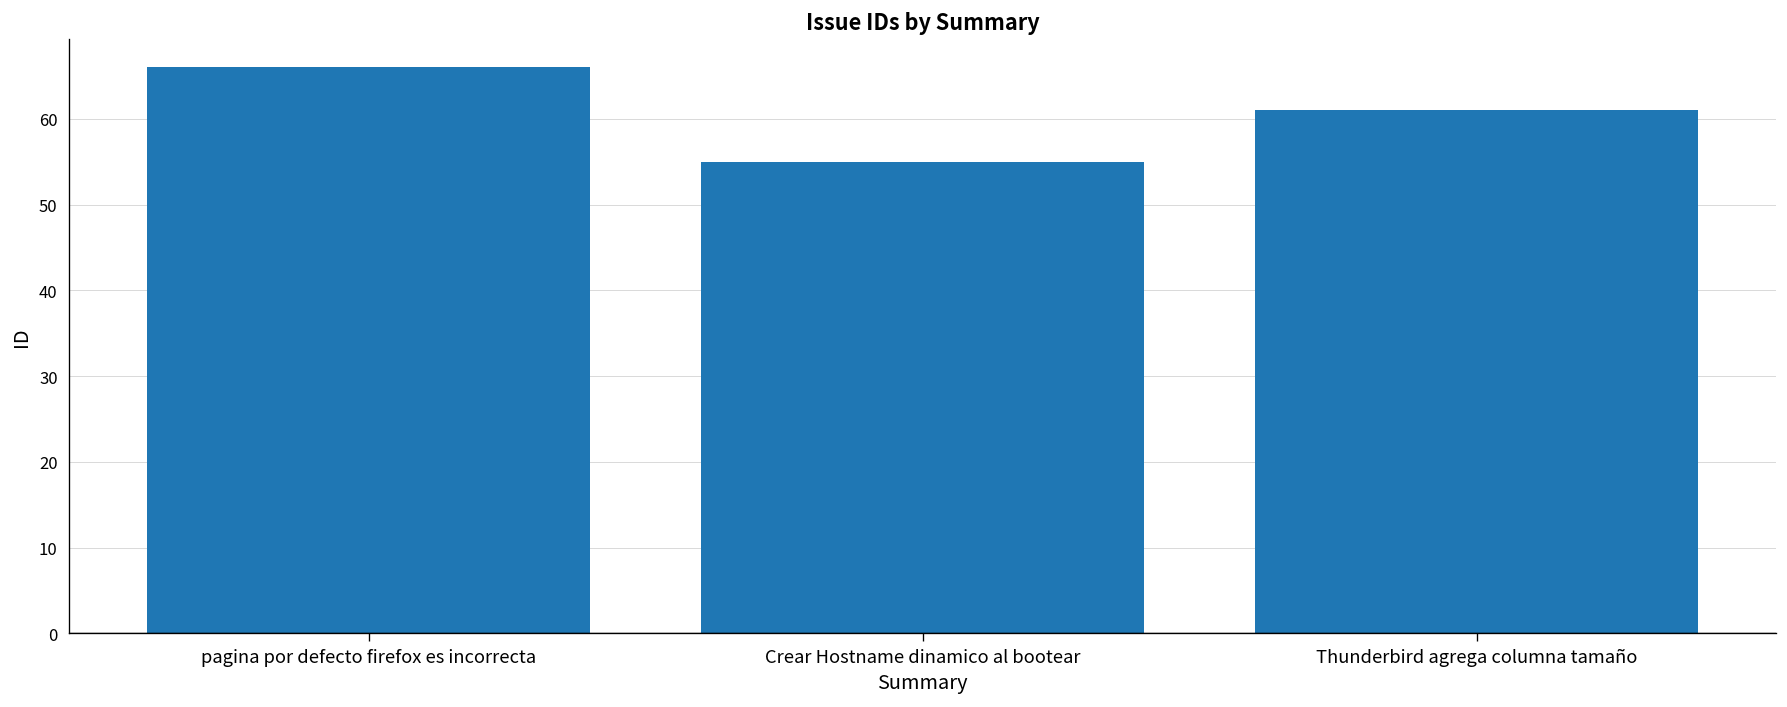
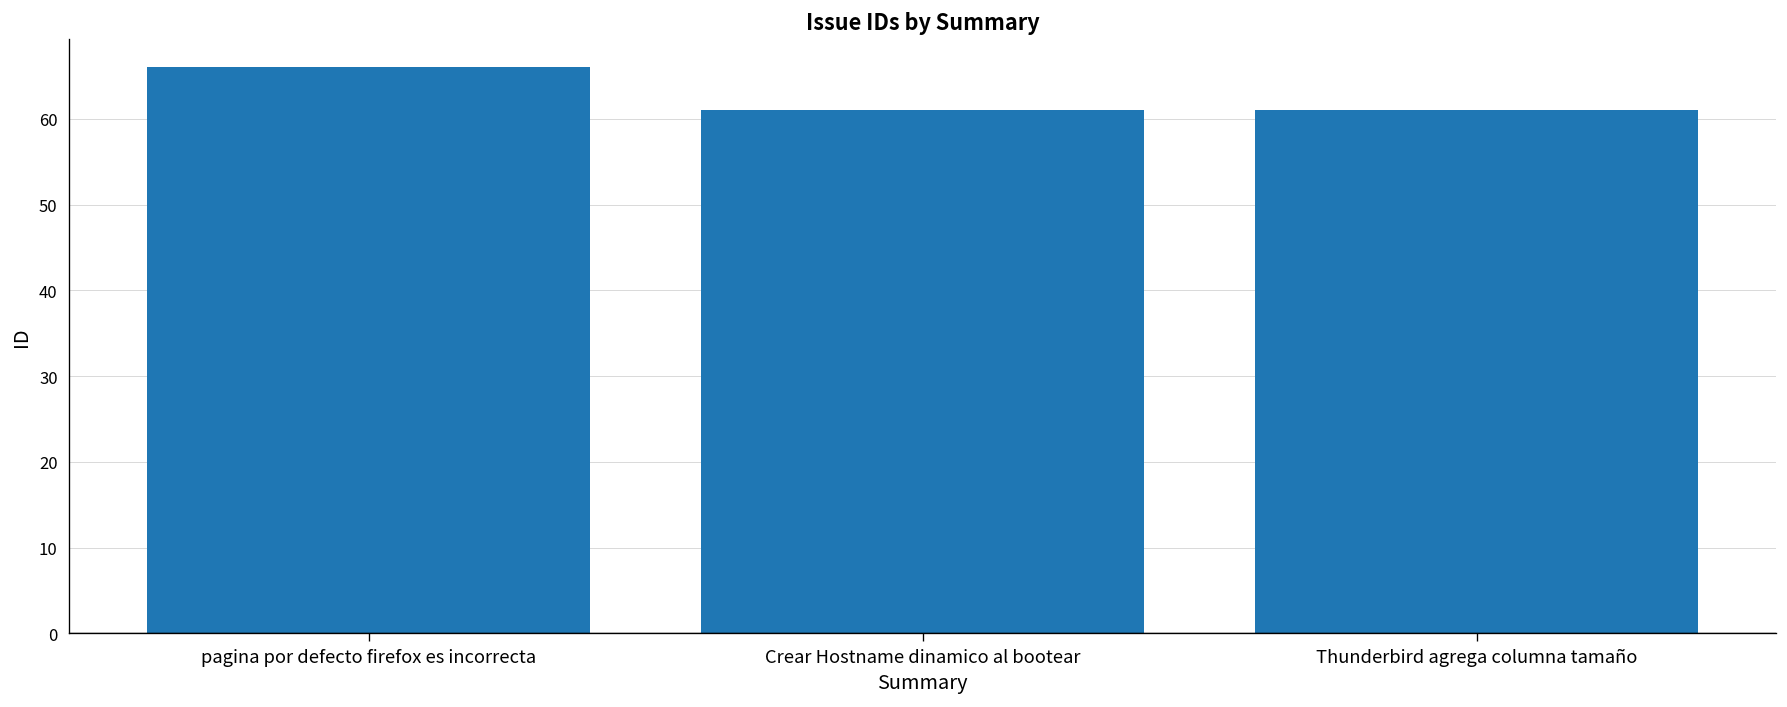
  {
    "pagina por defecto firefox es incorrecta": 66,
-   "Crear Hostname dinamico al bootear": 55,
+   "Crear Hostname dinamico al bootear": 61,
    "Thunderbird agrega columna tamaño": 61
  }
